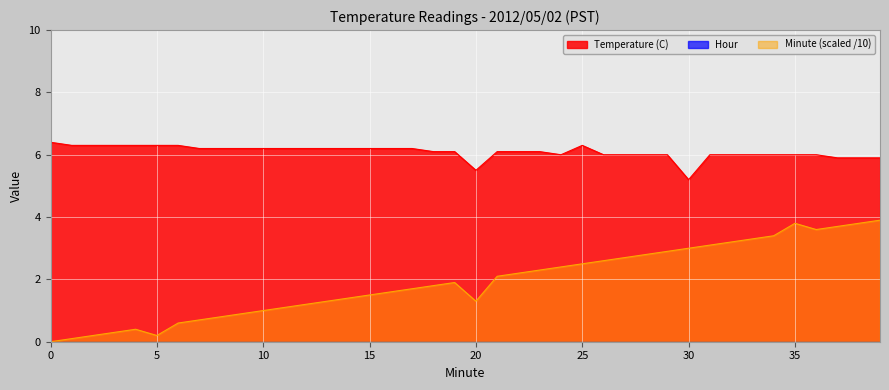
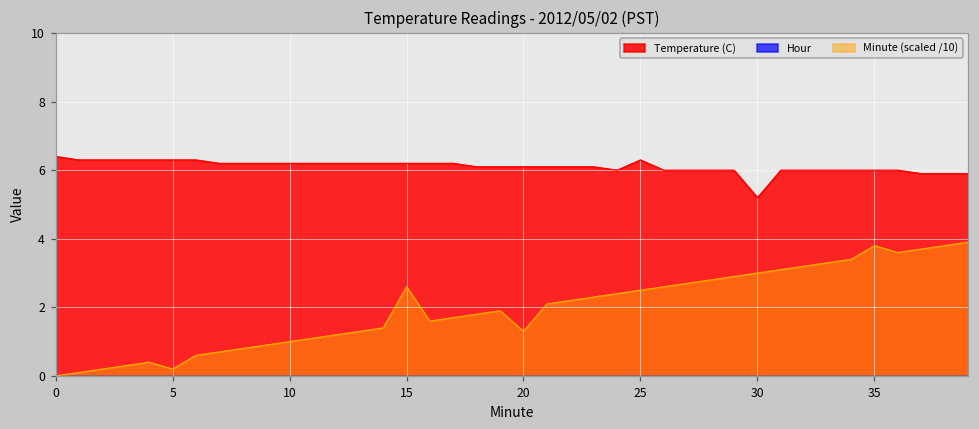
  {
    "Temperature (C)": {
      "0": 6.4,
      "5": 6.3,
      "10": 6.2,
      "15": 6.2,
-     "20": 5.5,
+     "20": 6.1,
      "25": 6.3,
      "30": 5.2,
      "35": 6.0
    },
    "Hour": {
      "5": 0.0,
      "10": 0.0,
      "15": 0.0,
      "20": 0.0,
      "25": 0.0,
      "30": 0.0,
      "35": 0.0
    },
    "Minute (scaled /10)": {
      "5": 0.2,
      "10": 1.0,
-     "15": 1.5,
+     "15": 2.6,
      "20": 1.3,
      "25": 2.5,
      "30": 3.0,
      "35": 3.8
    }
  }
